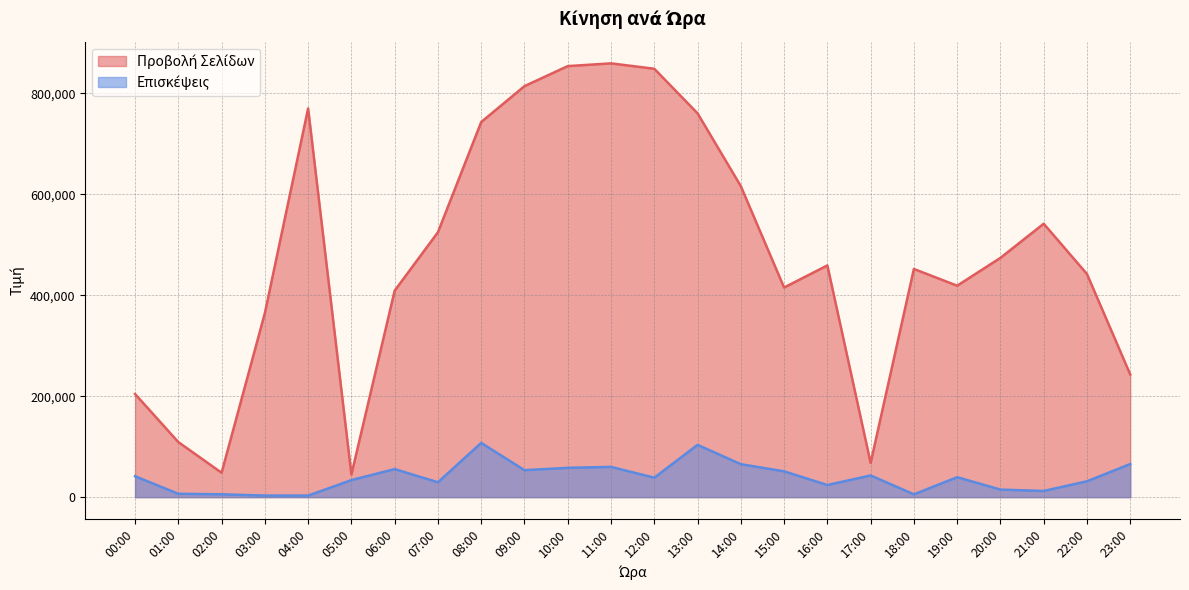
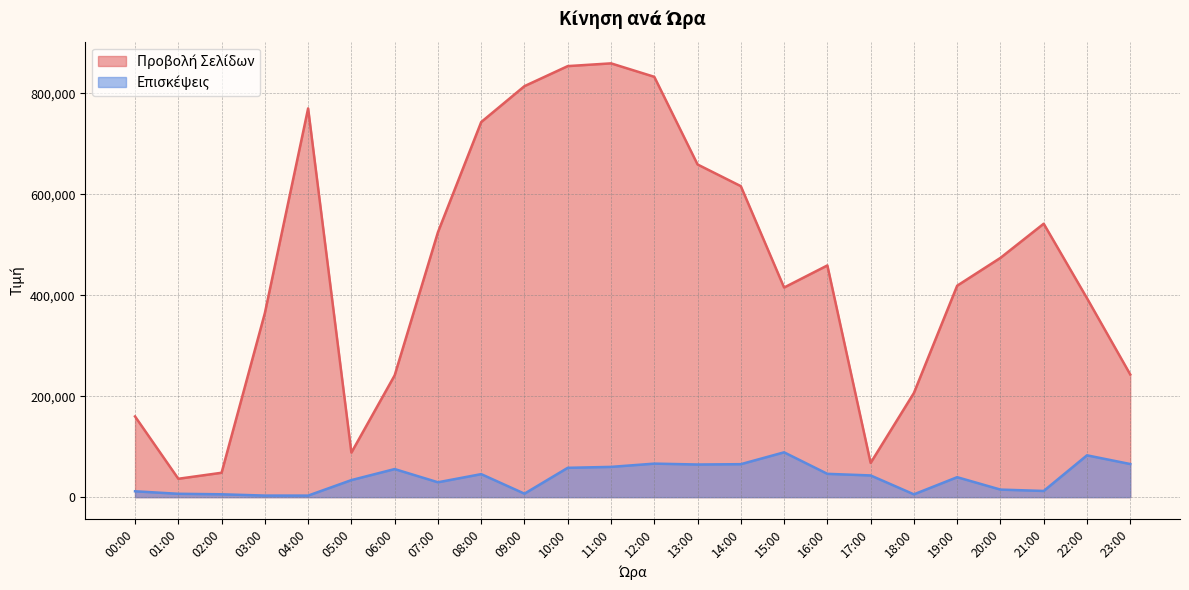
  {
    "Προβολή Σελίδων": {
-     "00:00": "200,000",
-     "01:00": "110,000",
+     "00:00": "160,000",
+     "01:00": "40,000",
      "02:00": "50,000",
      "03:00": "360,000",
      "04:00": "770,000",
-     "05:00": "40,000",
-     "06:00": "410,000",
+     "05:00": "90,000",
+     "06:00": "240,000",
      "07:00": "520,000",
      "08:00": "740,000",
      "09:00": "810,000",
      "10:00": "850,000",
      "11:00": "860,000",
-     "12:00": "850,000",
-     "13:00": "760,000",
+     "12:00": "830,000",
+     "13:00": "660,000",
      "14:00": "620,000",
      "15:00": "420,000",
      "16:00": "460,000",
      "17:00": "70,000",
-     "18:00": "450,000",
+     "18:00": "210,000",
      "19:00": "420,000",
      "20:00": "470,000",
      "21:00": "540,000",
-     "22:00": "440,000",
+     "22:00": "390,000",
      "23:00": "240,000"
    },
    "Επισκέψεις": {
-     "00:00": "40,000",
+     "00:00": "10,000",
      "01:00": "10,000",
      "02:00": "10,000",
      "03:00": "0",
      "04:00": "0",
      "05:00": "30,000",
      "06:00": "60,000",
      "07:00": "30,000",
-     "08:00": "110,000",
-     "09:00": "50,000",
+     "08:00": "50,000",
+     "09:00": "10,000",
      "10:00": "60,000",
      "11:00": "60,000",
-     "12:00": "40,000",
-     "13:00": "100,000",
+     "12:00": "70,000",
+     "13:00": "60,000",
      "14:00": "70,000",
-     "15:00": "50,000",
-     "16:00": "20,000",
+     "15:00": "90,000",
+     "16:00": "50,000",
      "17:00": "40,000",
      "18:00": "10,000",
      "19:00": "40,000",
      "20:00": "10,000",
      "21:00": "10,000",
-     "22:00": "30,000",
+     "22:00": "80,000",
      "23:00": "70,000"
    }
  }
